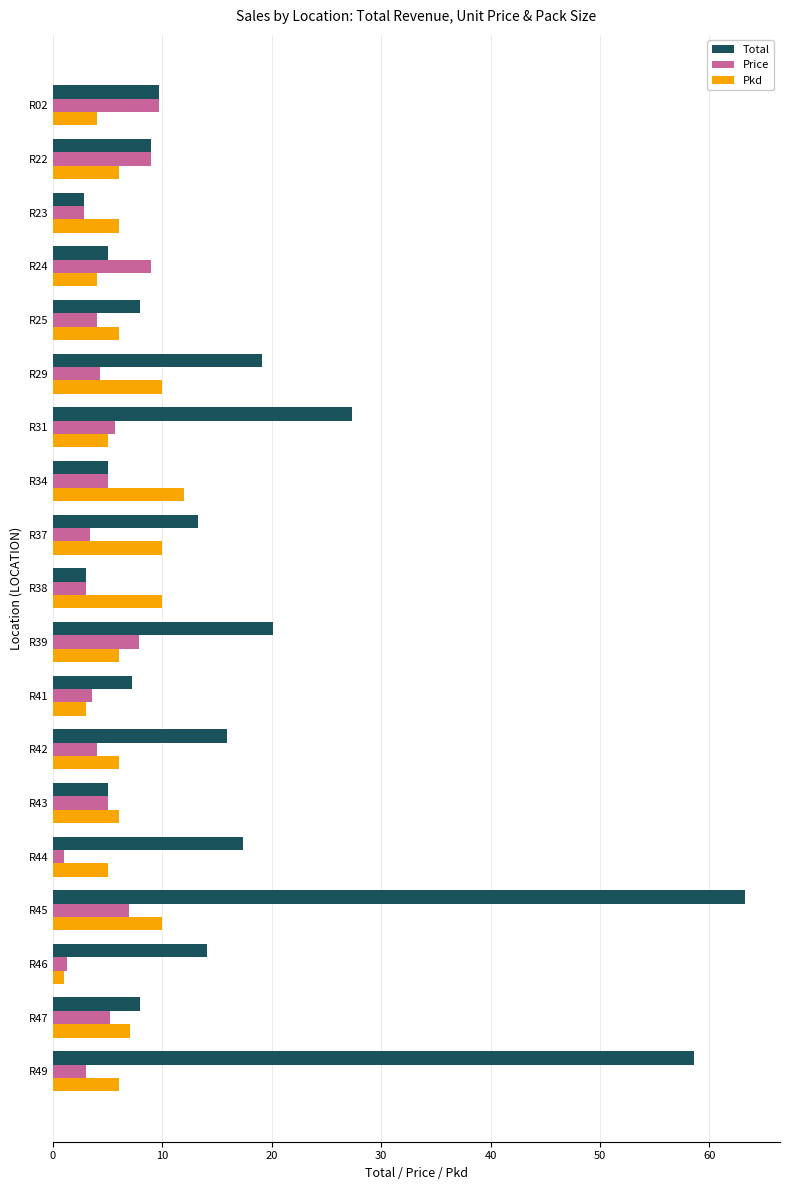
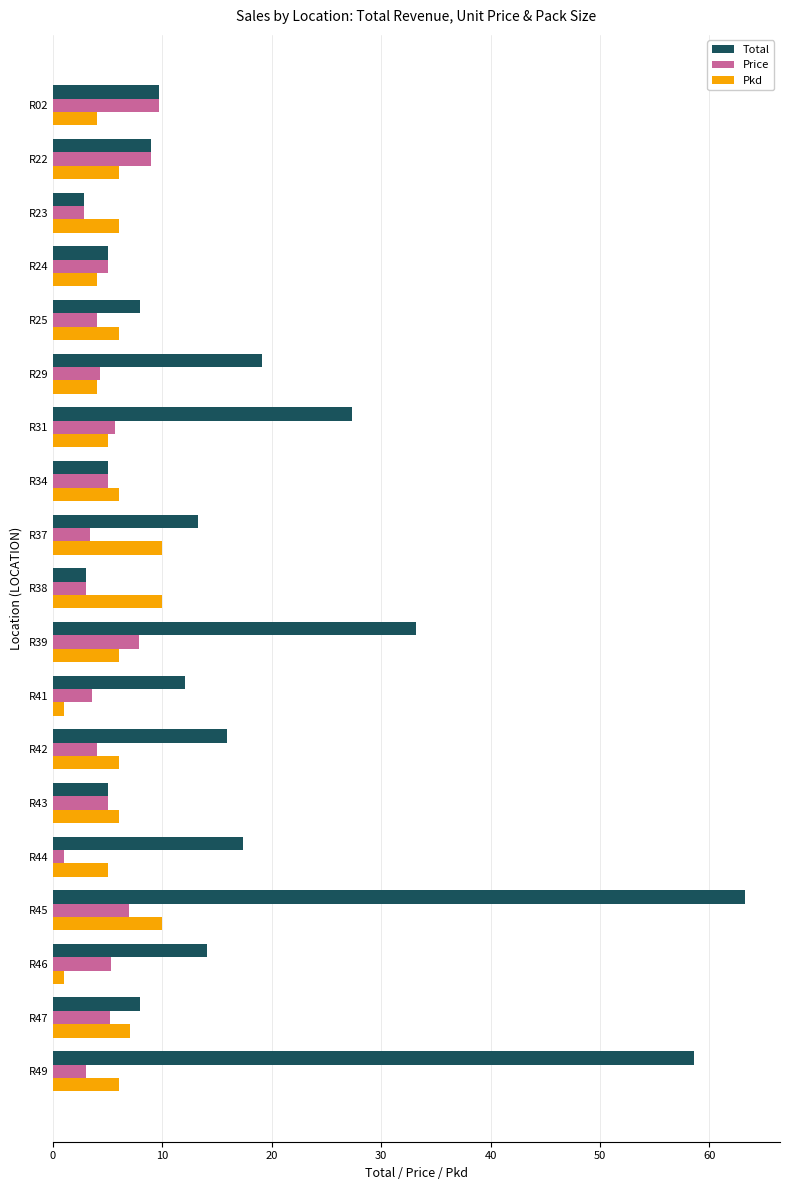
  {
    "Total": {
      "R02": 9.7,
      "R22": 9.0,
      "R23": 2.8,
      "R24": 5.0,
      "R25": 8.0,
      "R29": 19.1,
      "R31": 27.4,
      "R34": 5.0,
      "R37": 13.3,
      "R38": 3.0,
-     "R39": 20.1,
-     "R41": 7.2,
+     "R39": 33.2,
+     "R41": 12.1,
      "R42": 15.9,
      "R43": 5.0,
      "R44": 17.4,
      "R45": 63.3,
      "R46": 14.0,
      "R47": 8.0,
      "R49": 58.6
    },
    "Price": {
      "R02": 9.7,
      "R22": 9.0,
      "R23": 2.8,
-     "R24": 9.0,
+     "R24": 5.0,
      "R25": 4.0,
      "R29": 4.3,
      "R31": 5.7,
      "R34": 5.0,
      "R37": 3.4,
      "R38": 3.0,
      "R39": 7.9,
      "R41": 3.6,
      "R42": 4.0,
      "R43": 5.0,
      "R44": 1.0,
      "R45": 7.0,
-     "R46": 1.3,
+     "R46": 5.3,
      "R47": 5.2,
      "R49": 3.0
    },
    "Pkd": {
      "R02": 4,
      "R22": 6,
      "R23": 6,
      "R24": 4,
      "R25": 6,
-     "R29": 10,
+     "R29": 4,
      "R31": 5,
-     "R34": 12,
+     "R34": 6,
      "R37": 10,
      "R38": 10,
      "R39": 6,
-     "R41": 3,
+     "R41": 1,
      "R42": 6,
      "R43": 6,
      "R44": 5,
      "R45": 10,
      "R46": 1,
      "R47": 7,
      "R49": 6
    }
  }
